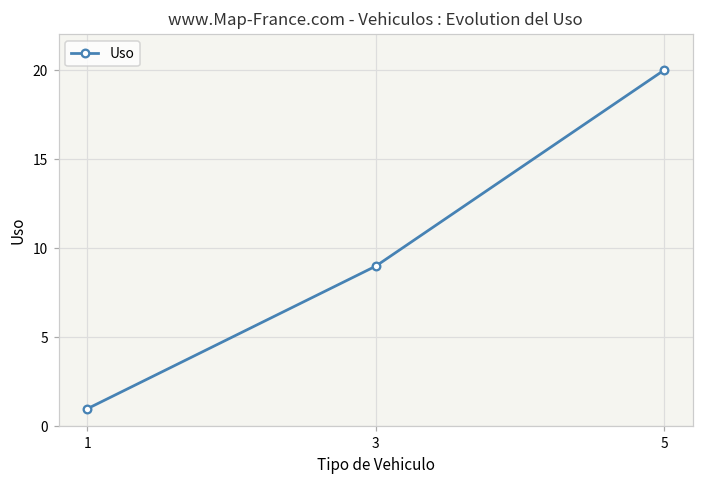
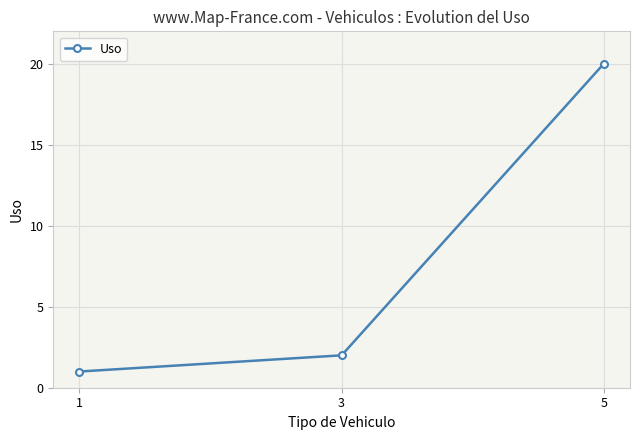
  {
    "1": 1,
-   "3": 9,
+   "3": 2,
    "5": 20
  }
